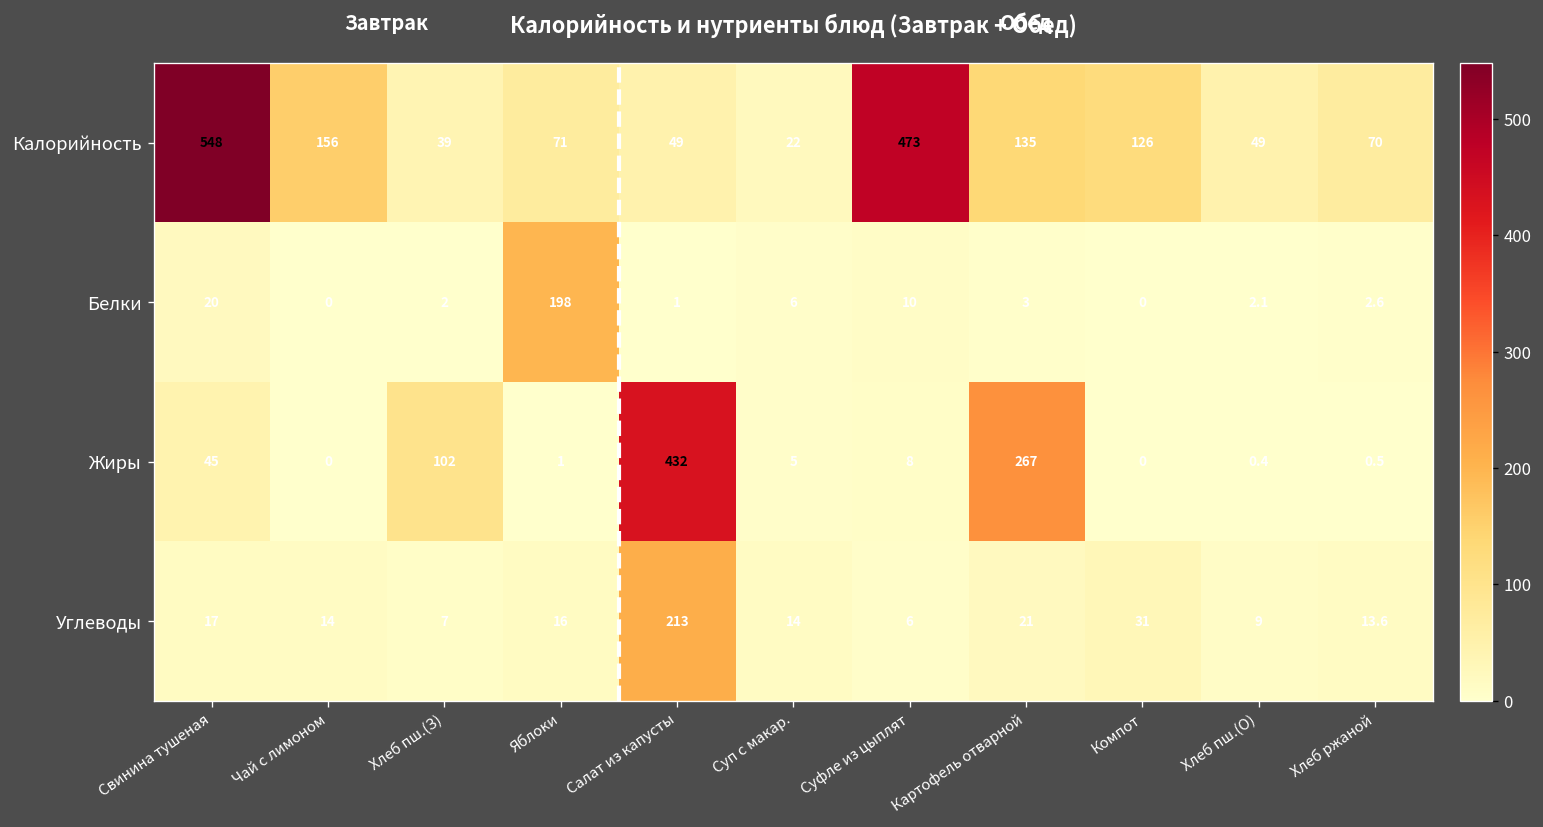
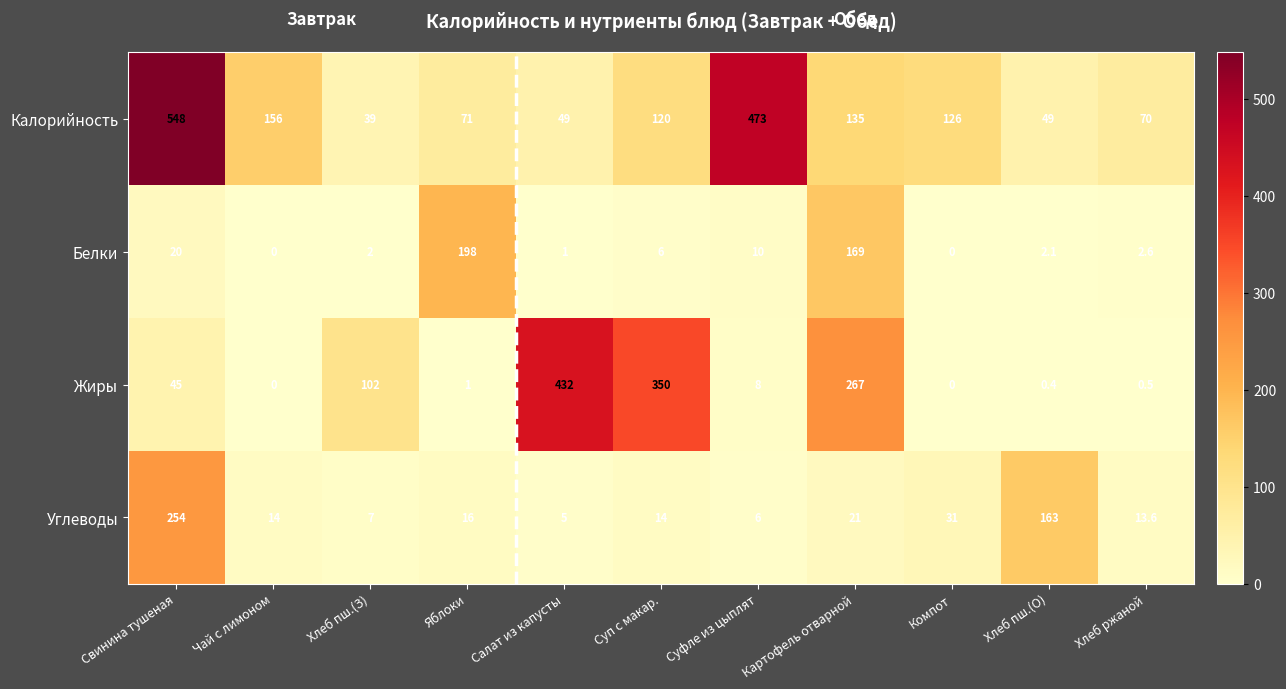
  {
    "Калорийность": {
      "Свинина тушеная": 548,
      "Чай с лимоном": 156,
      "Хлеб пш.(З)": 39,
      "Яблоки": 71,
      "Салат из капусты": 49,
-     "Суп с макар.": 22,
+     "Суп с макар.": 120,
      "Суфле из цыплят": 473,
      "Картофель отварной": 135,
      "Компот": 126,
      "Хлеб пш.(О)": 49,
      "Хлеб ржаной": 70
    },
    "Белки": {
      "Свинина тушеная": 20,
      "Чай с лимоном": 0,
      "Хлеб пш.(З)": 2,
      "Яблоки": 198,
      "Салат из капусты": 1,
      "Суп с макар.": 6,
      "Суфле из цыплят": 10,
-     "Картофель отварной": 3,
+     "Картофель отварной": 169,
      "Компот": 0,
      "Хлеб пш.(О)": 2.1,
      "Хлеб ржаной": 2.6
    },
    "Жиры": {
      "Свинина тушеная": 45,
      "Чай с лимоном": 0,
      "Хлеб пш.(З)": 102,
      "Яблоки": 1,
      "Салат из капусты": 432,
-     "Суп с макар.": 5,
+     "Суп с макар.": 350,
      "Суфле из цыплят": 8,
      "Картофель отварной": 267,
      "Компот": 0,
      "Хлеб пш.(О)": 0.4,
      "Хлеб ржаной": 0.5
    },
    "Углеводы": {
-     "Свинина тушеная": 17,
+     "Свинина тушеная": 254,
      "Чай с лимоном": 14,
      "Хлеб пш.(З)": 7,
      "Яблоки": 16,
-     "Салат из капусты": 213,
+     "Салат из капусты": 5,
      "Суп с макар.": 14,
      "Суфле из цыплят": 6,
      "Картофель отварной": 21,
      "Компот": 31,
-     "Хлеб пш.(О)": 9,
+     "Хлеб пш.(О)": 163,
      "Хлеб ржаной": 13.6
    }
  }
